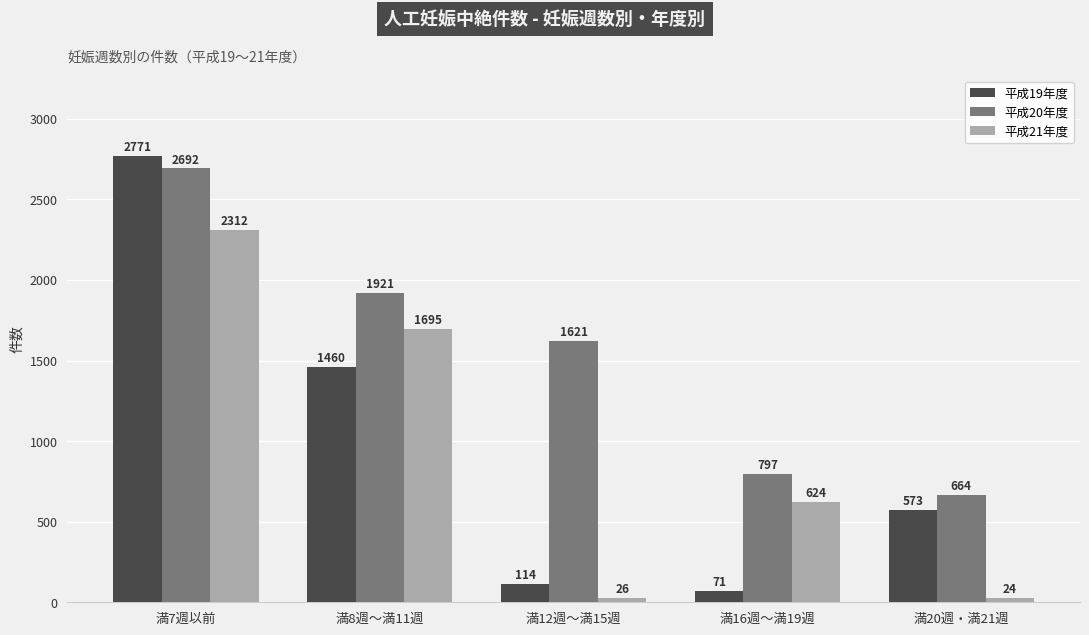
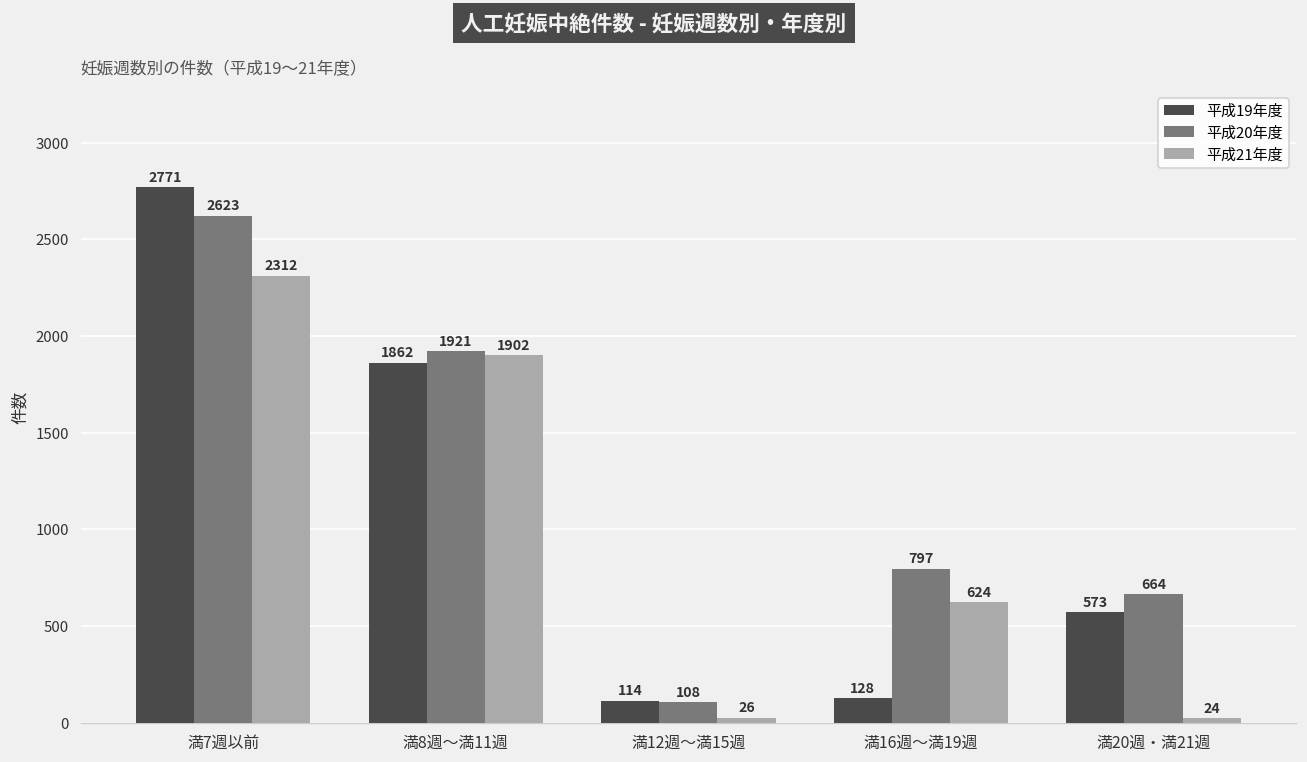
  {
    "平成19年度": {
      "満7週以前": 2771,
-     "満8週～満11週": 1460,
+     "満8週～満11週": 1862,
      "満12週～満15週": 114,
-     "満16週～満19週": 71,
+     "満16週～満19週": 128,
      "満20週・満21週": 573
    },
    "平成20年度": {
-     "満7週以前": 2692,
+     "満7週以前": 2623,
      "満8週～満11週": 1921,
-     "満12週～満15週": 1621,
+     "満12週～満15週": 108,
      "満16週～満19週": 797,
      "満20週・満21週": 664
    },
    "平成21年度": {
      "満7週以前": 2312,
-     "満8週～満11週": 1695,
+     "満8週～満11週": 1902,
      "満12週～満15週": 26,
      "満16週～満19週": 624,
      "満20週・満21週": 24
    }
  }
